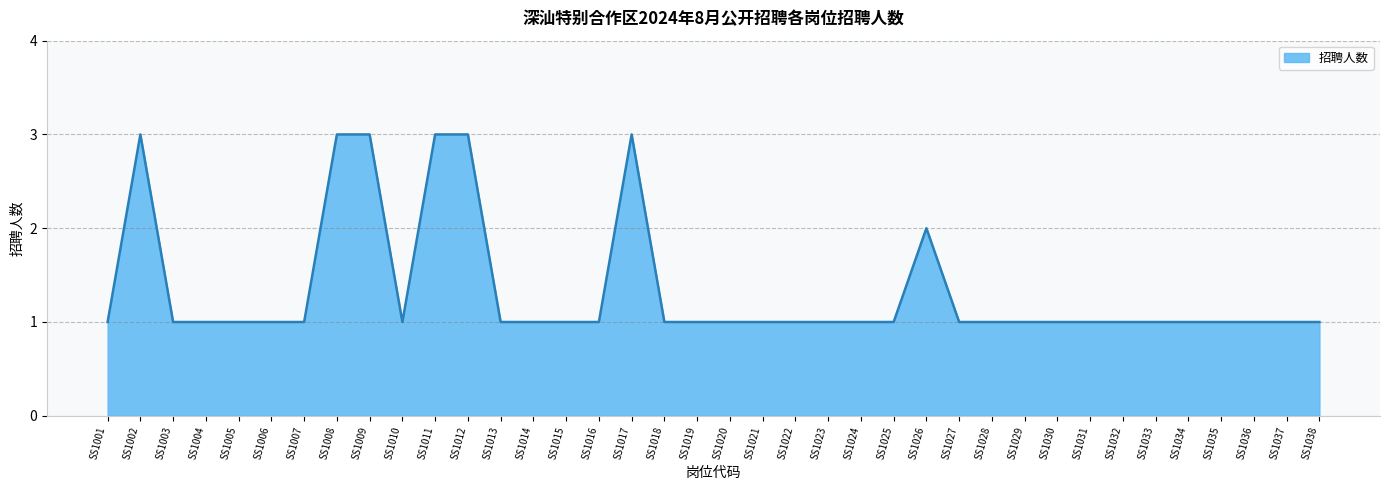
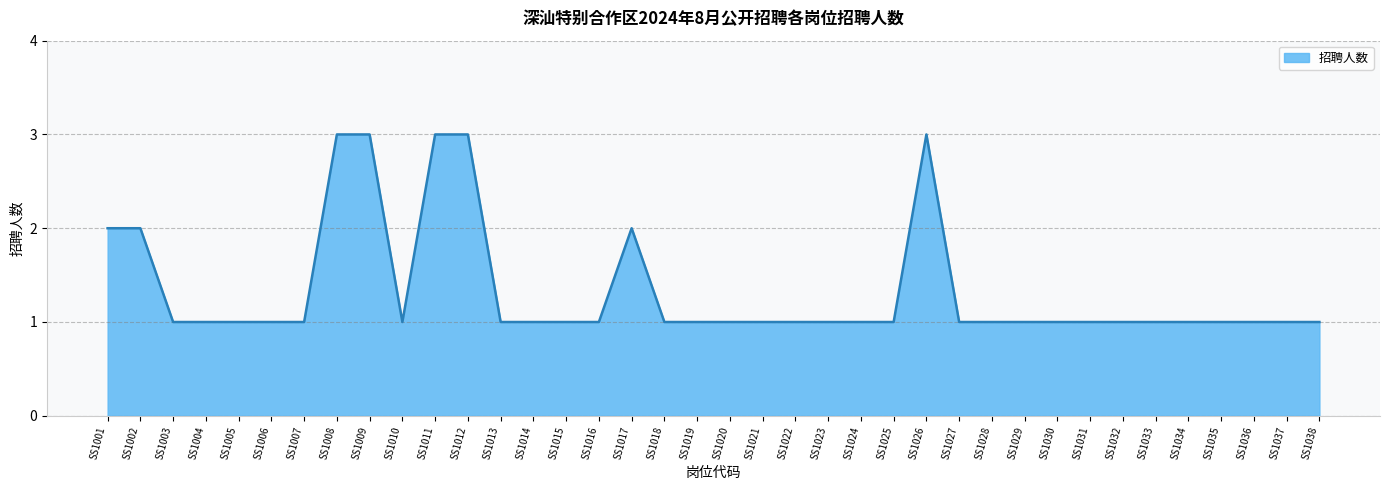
  {
-   "SS1001": 1,
-   "SS1002": 3,
+   "SS1001": 2,
+   "SS1002": 2,
    "SS1003": 1,
    "SS1004": 1,
    "SS1005": 1,
    "SS1006": 1,
    "SS1007": 1,
    "SS1008": 3,
    "SS1009": 3,
    "SS1010": 1,
    "SS1011": 3,
    "SS1012": 3,
    "SS1013": 1,
    "SS1014": 1,
    "SS1015": 1,
    "SS1016": 1,
-   "SS1017": 3,
+   "SS1017": 2,
    "SS1018": 1,
    "SS1019": 1,
    "SS1020": 1,
    "SS1021": 1,
    "SS1022": 1,
    "SS1023": 1,
    "SS1024": 1,
    "SS1025": 1,
-   "SS1026": 2,
+   "SS1026": 3,
    "SS1027": 1,
    "SS1028": 1,
    "SS1029": 1,
    "SS1030": 1,
    "SS1031": 1,
    "SS1032": 1,
    "SS1033": 1,
    "SS1034": 1,
    "SS1035": 1,
    "SS1036": 1,
    "SS1037": 1,
    "SS1038": 1
  }
